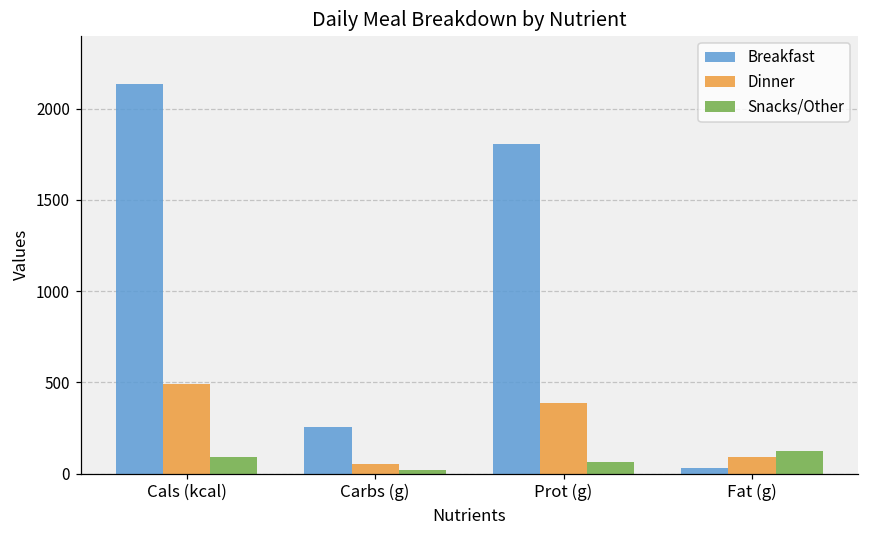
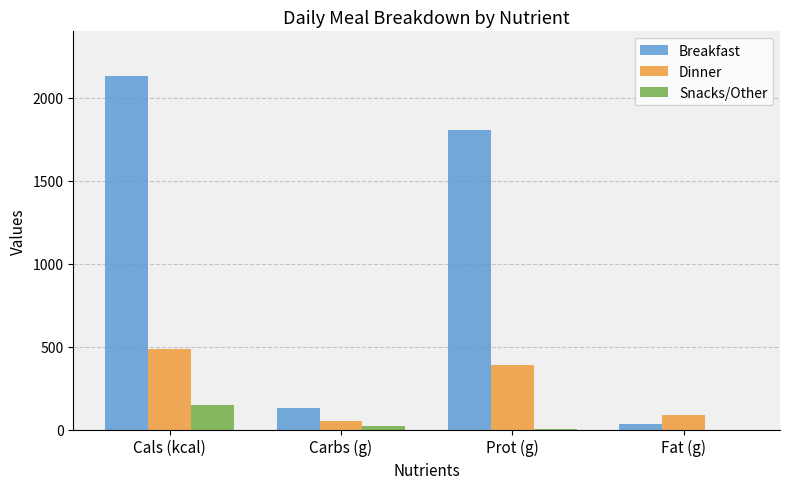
  {
    "Breakfast": {
      "Cals (kcal)": 2130,
-     "Carbs (g)": 260,
+     "Carbs (g)": 130,
      "Prot (g)": 1810,
      "Fat (g)": 30
    },
    "Dinner": {
      "Cals (kcal)": 490,
      "Carbs (g)": 50,
      "Prot (g)": 390,
      "Fat (g)": 90
    },
    "Snacks/Other": {
-     "Cals (kcal)": 90,
+     "Cals (kcal)": 150,
      "Carbs (g)": 20,
-     "Prot (g)": 60,
-     "Fat (g)": 120
+     "Prot (g)": 0,
+     "Fat (g)": 0
    }
  }
